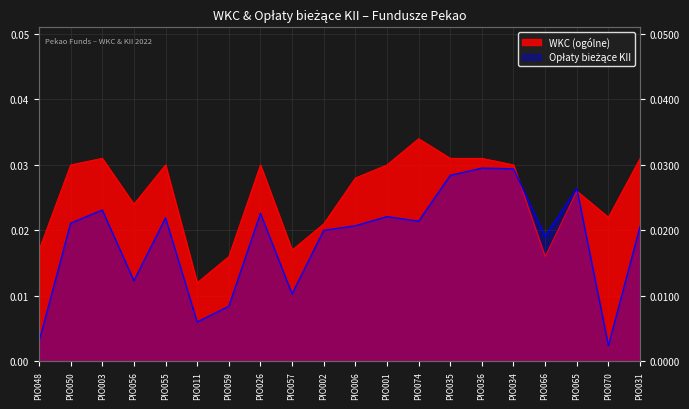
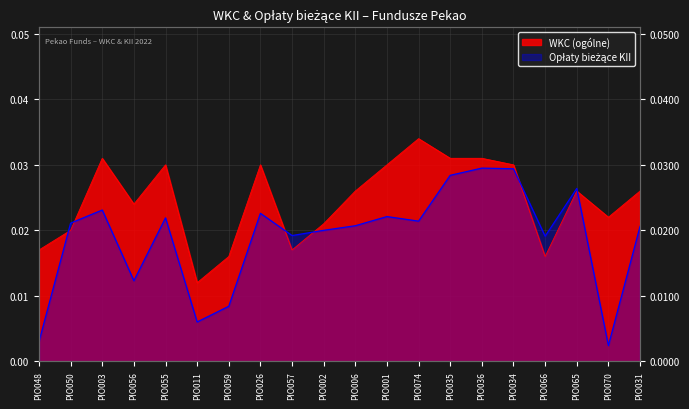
  {
    "WKC (ogólne)": {
      "PIO048": 0.017,
-     "PIO050": 0.03,
+     "PIO050": 0.02,
      "PIO003": 0.031,
      "PIO056": 0.024,
      "PIO055": 0.030,
      "PIO011": 0.012,
      "PIO059": 0.016,
      "PIO026": 0.030,
      "PIO057": 0.017,
      "PIO002": 0.021,
-     "PIO006": 0.028,
+     "PIO006": 0.026,
      "PIO001": 0.030,
      "PIO074": 0.034,
      "PIO035": 0.031,
      "PIO036": 0.031,
      "PIO034": 0.030,
      "PIO066": 0.016,
      "PIO065": 0.026,
      "PIO070": 0.022,
-     "PIO031": 0.031
+     "PIO031": 0.026
    },
    "Opłaty bieżące KII": {
      "PIO048": 0.003,
      "PIO050": 0.021,
      "PIO003": 0.023,
      "PIO056": 0.012,
      "PIO055": 0.022,
      "PIO011": 0.006,
      "PIO059": 0.008,
      "PIO026": 0.023,
-     "PIO057": 0.010,
+     "PIO057": 0.019,
      "PIO002": 0.020,
      "PIO006": 0.021,
      "PIO001": 0.022,
      "PIO074": 0.021,
      "PIO035": 0.028,
      "PIO036": 0.030,
      "PIO034": 0.029,
      "PIO066": 0.019,
      "PIO065": 0.026,
      "PIO070": 0.002,
      "PIO031": 0.021
    }
  }
